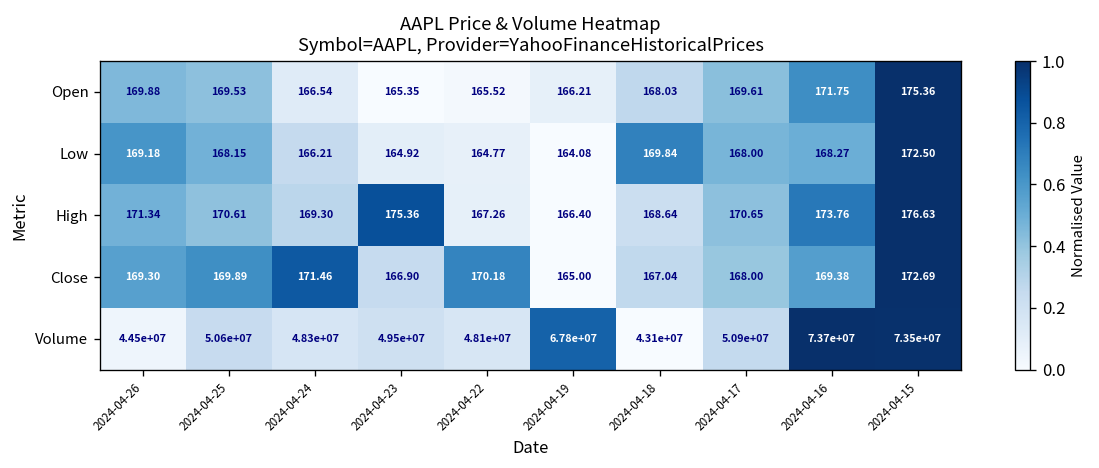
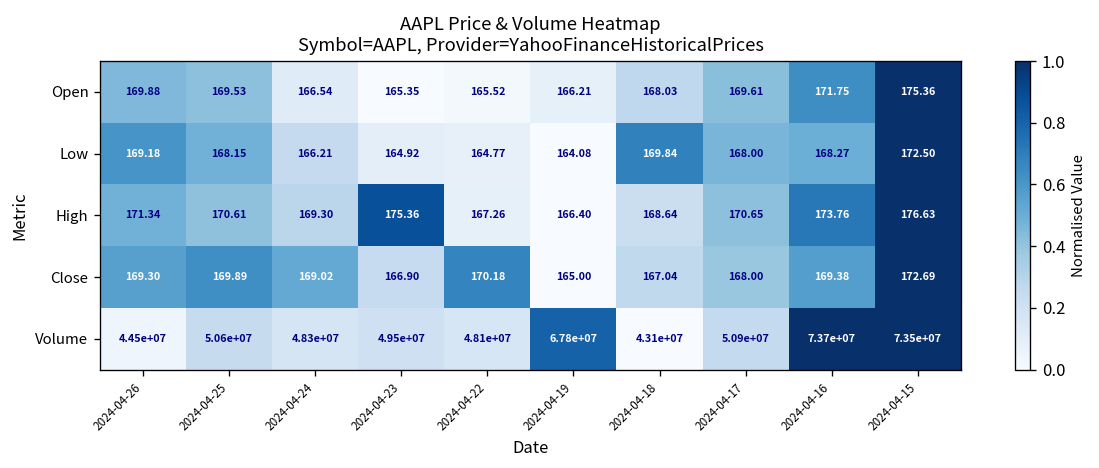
  {
    "Open": {
      "2024-04-26": "169.88",
      "2024-04-25": "169.53",
      "2024-04-24": "166.54",
      "2024-04-23": "165.35",
      "2024-04-22": "165.52",
      "2024-04-19": "166.21",
      "2024-04-18": "168.03",
      "2024-04-17": "169.61",
      "2024-04-16": "171.75",
      "2024-04-15": "175.36"
    },
    "Low": {
      "2024-04-26": "169.18",
      "2024-04-25": "168.15",
      "2024-04-24": "166.21",
      "2024-04-23": "164.92",
      "2024-04-22": "164.77",
      "2024-04-19": "164.08",
      "2024-04-18": "169.84",
      "2024-04-17": "168.00",
      "2024-04-16": "168.27",
      "2024-04-15": "172.50"
    },
    "High": {
      "2024-04-26": "171.34",
      "2024-04-25": "170.61",
      "2024-04-24": "169.30",
      "2024-04-23": "175.36",
      "2024-04-22": "167.26",
      "2024-04-19": "166.40",
      "2024-04-18": "168.64",
      "2024-04-17": "170.65",
      "2024-04-16": "173.76",
      "2024-04-15": "176.63"
    },
    "Close": {
      "2024-04-26": "169.30",
      "2024-04-25": "169.89",
-     "2024-04-24": "171.46",
+     "2024-04-24": "169.02",
      "2024-04-23": "166.90",
      "2024-04-22": "170.18",
      "2024-04-19": "165.00",
      "2024-04-18": "167.04",
      "2024-04-17": "168.00",
      "2024-04-16": "169.38",
      "2024-04-15": "172.69"
    },
    "Volume": {
      "2024-04-26": "4.45e+07",
      "2024-04-25": "5.06e+07",
      "2024-04-24": "4.83e+07",
      "2024-04-23": "4.95e+07",
      "2024-04-22": "4.81e+07",
      "2024-04-19": "6.78e+07",
      "2024-04-18": "4.31e+07",
      "2024-04-17": "5.09e+07",
      "2024-04-16": "7.37e+07",
      "2024-04-15": "7.35e+07"
    }
  }
